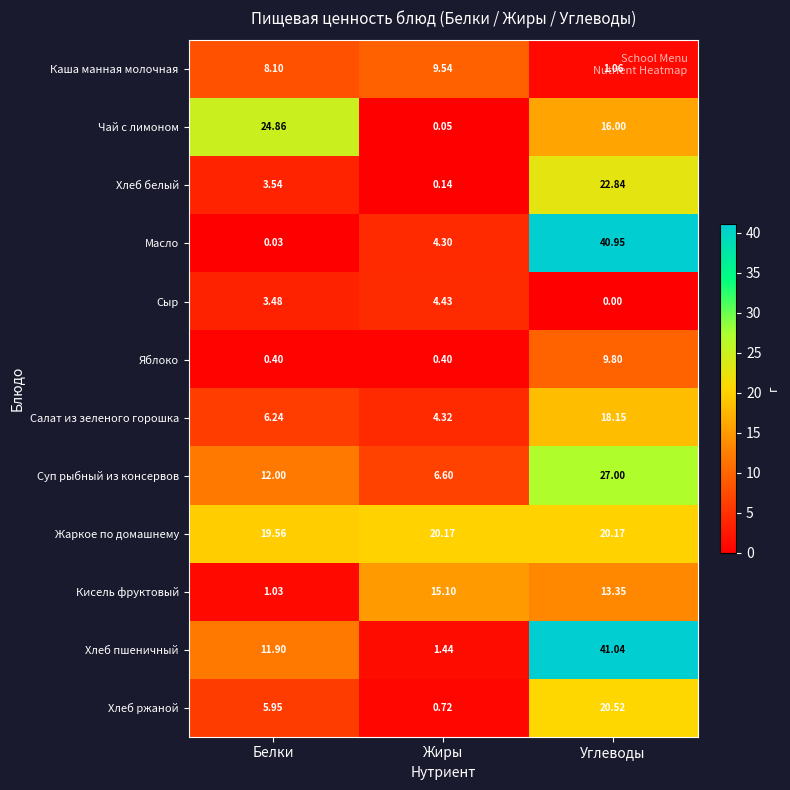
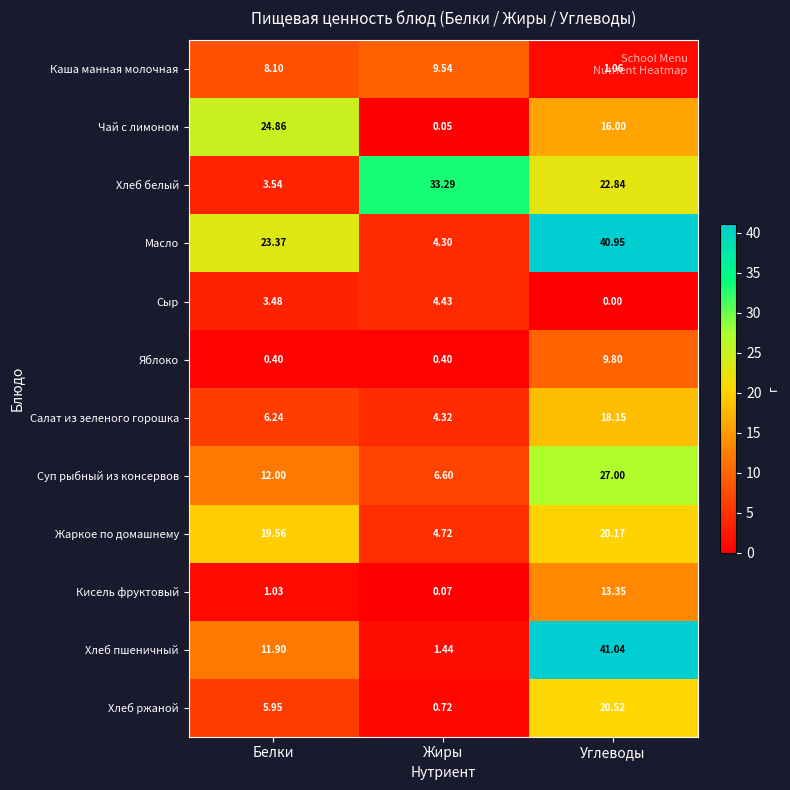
  {
    "Каша манная молочная": {
      "Белки": 8.10,
      "Жиры": 9.54
    },
    "Чай с лимоном": {
      "Белки": 24.86,
      "Жиры": 0.05,
      "Углеводы": 16.00
    },
    "Хлеб белый": {
      "Белки": 3.54,
-     "Жиры": 0.14,
+     "Жиры": 33.29,
      "Углеводы": 22.84
    },
    "Масло": {
-     "Белки": 0.03,
+     "Белки": 23.37,
      "Жиры": 4.30,
      "Углеводы": 40.95
    },
    "Сыр": {
      "Белки": 3.48,
      "Жиры": 4.43,
      "Углеводы": 0.00
    },
    "Яблоко": {
      "Белки": 0.40,
      "Жиры": 0.40,
      "Углеводы": 9.80
    },
    "Салат из зеленого горошка": {
      "Белки": 6.24,
      "Жиры": 4.32,
      "Углеводы": 18.15
    },
    "Суп рыбный из консервов": {
      "Белки": 12.00,
      "Жиры": 6.60,
      "Углеводы": 27.00
    },
    "Жаркое по домашнему": {
      "Белки": 19.56,
-     "Жиры": 20.17,
+     "Жиры": 4.72,
      "Углеводы": 20.17
    },
    "Кисель фруктовый": {
      "Белки": 1.03,
-     "Жиры": 15.10,
+     "Жиры": 0.07,
      "Углеводы": 13.35
    },
    "Хлеб пшеничный": {
      "Белки": 11.90,
      "Жиры": 1.44,
      "Углеводы": 41.04
    },
    "Хлеб ржаной": {
      "Белки": 5.95,
      "Жиры": 0.72,
      "Углеводы": 20.52
    }
  }
